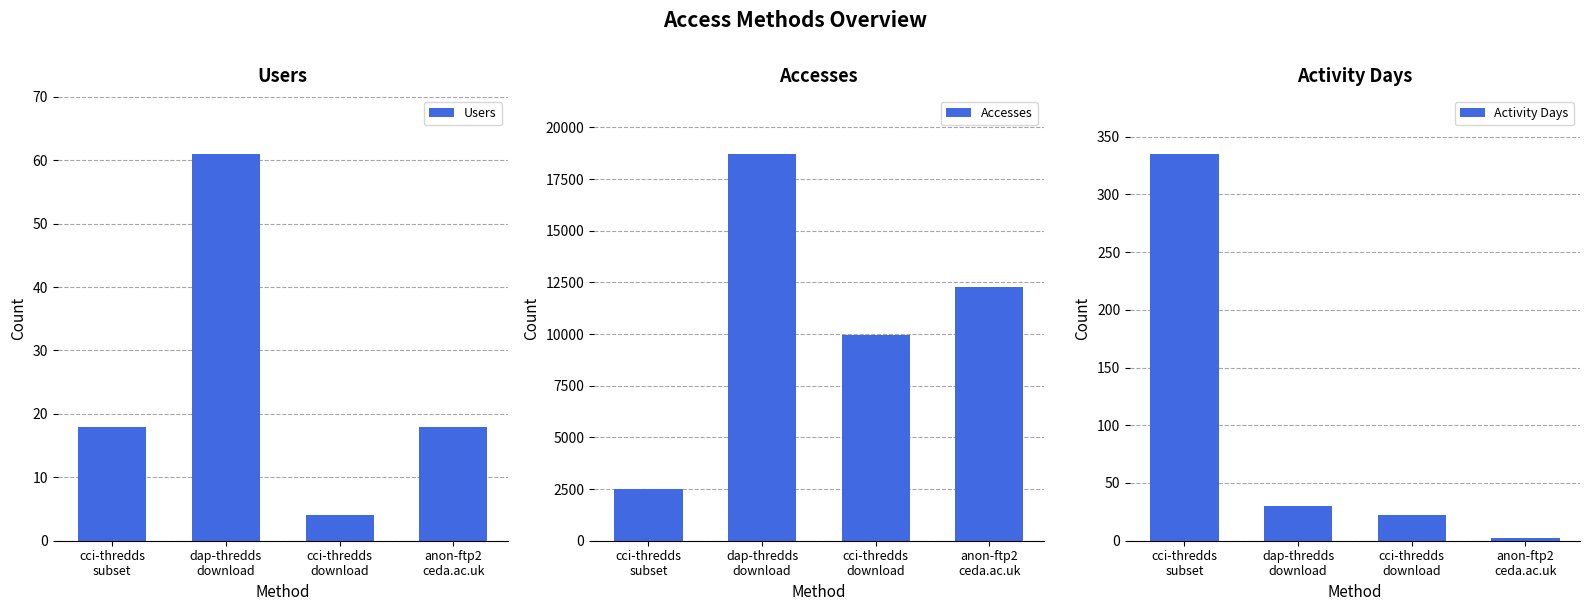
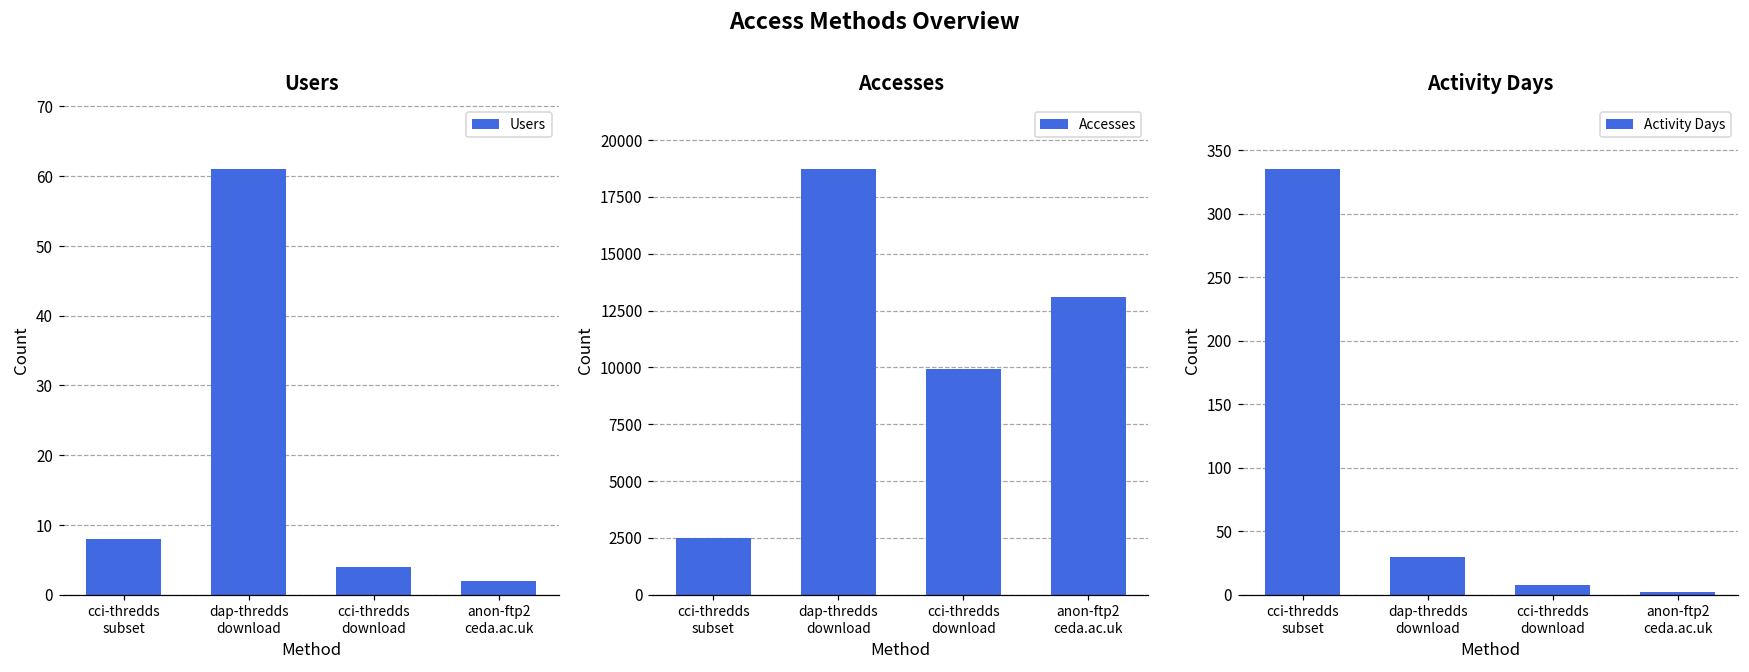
  {
    "Users": {
-     "cci-thredds subset": 18,
+     "cci-thredds subset": 8,
      "dap-thredds download": 61,
      "cci-thredds download": 4,
-     "anon-ftp2 ceda.ac.uk": 18
+     "anon-ftp2 ceda.ac.uk": 2
    },
    "Accesses": {
      "cci-thredds subset": 2500,
      "dap-thredds download": 18700,
      "cci-thredds download": 9900,
-     "anon-ftp2 ceda.ac.uk": 12300
+     "anon-ftp2 ceda.ac.uk": 13100
    },
    "Activity Days": {
      "cci-thredds subset": 335,
      "dap-thredds download": 30,
-     "cci-thredds download": 22
+     "cci-thredds download": 8
    }
  }
